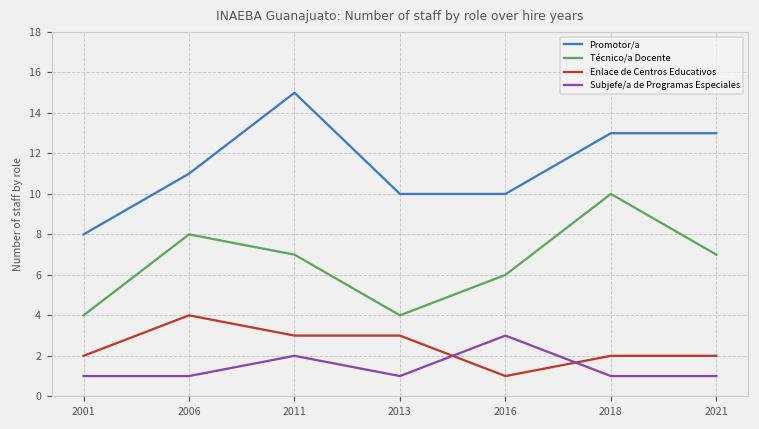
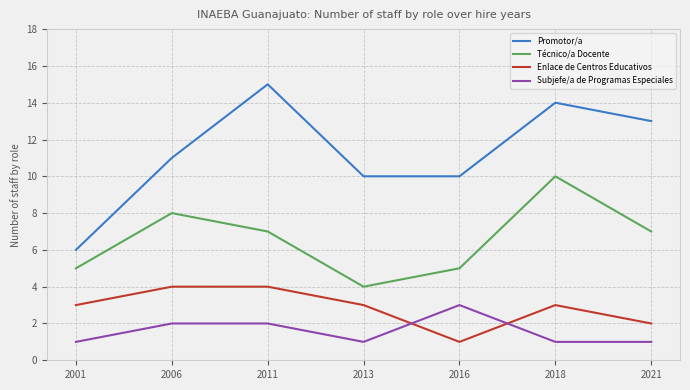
  {
    "Promotor/a": {
-     "2001": 8,
+     "2001": 6,
      "2006": 11,
      "2011": 15,
      "2013": 10,
      "2016": 10,
-     "2018": 13,
+     "2018": 14,
      "2021": 13
    },
    "Técnico/a Docente": {
-     "2001": 4,
+     "2001": 5,
      "2006": 8,
      "2011": 7,
      "2013": 4,
-     "2016": 6,
+     "2016": 5,
      "2018": 10,
      "2021": 7
    },
    "Enlace de Centros Educativos": {
-     "2001": 2,
+     "2001": 3,
      "2006": 4,
-     "2011": 3,
+     "2011": 4,
      "2013": 3,
      "2016": 1,
-     "2018": 2,
+     "2018": 3,
      "2021": 2
    },
    "Subjefe/a de Programas Especiales": {
      "2001": 1,
-     "2006": 1,
+     "2006": 2,
      "2011": 2,
      "2013": 1,
      "2016": 3,
      "2018": 1,
      "2021": 1
    }
  }
